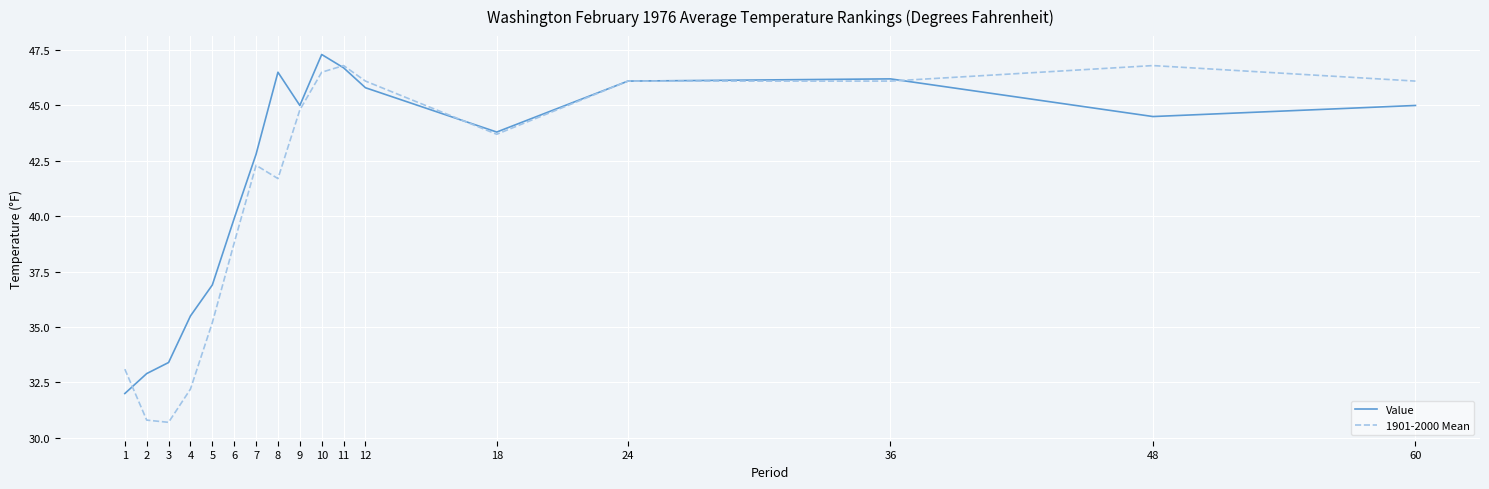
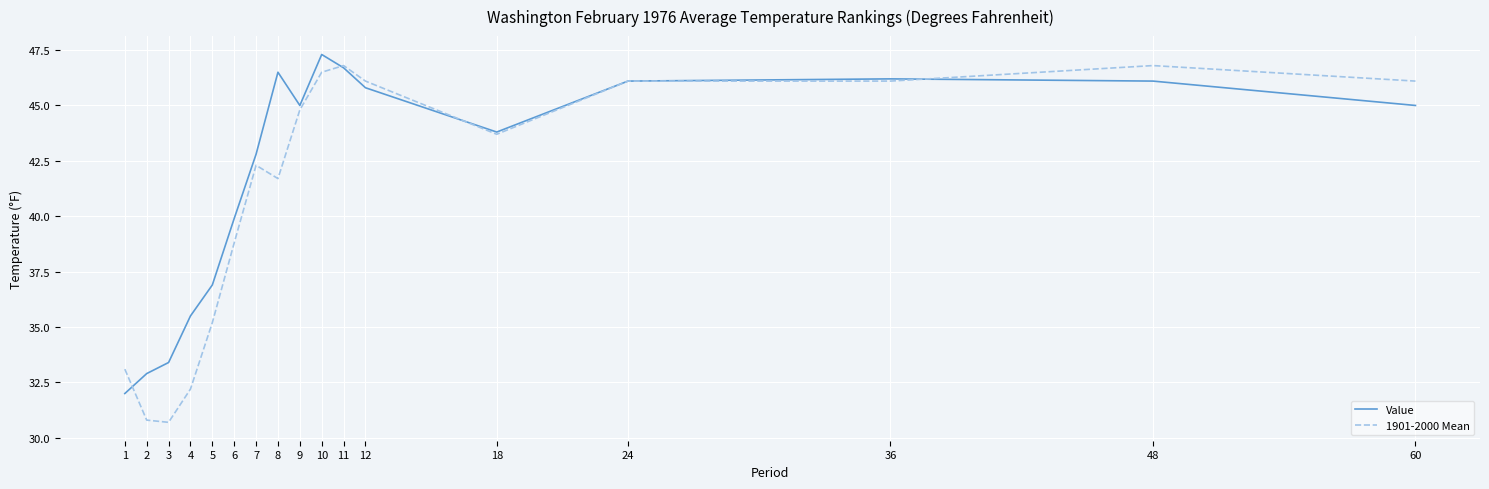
  {
    "Value": {
      "1": 32.0,
      "2": 32.9,
      "3": 33.4,
      "4": 35.5,
      "5": 36.9,
      "6": 39.9,
      "7": 42.8,
      "8": 46.5,
      "9": 45.0,
      "10": 47.3,
      "12": 45.8,
-     "48": 44.5,
+     "48": 46.1,
      "60": 45.0
    },
    "1901-2000 Mean": {
      "1": 33.1,
      "2": 30.8,
      "3": 30.7,
      "4": 32.2,
      "5": 35.2,
      "6": 38.8,
      "7": 42.3,
      "8": 41.7,
      "9": 44.8,
      "10": 46.5,
      "12": 46.1,
      "48": 46.8,
      "60": 46.1
    }
  }
